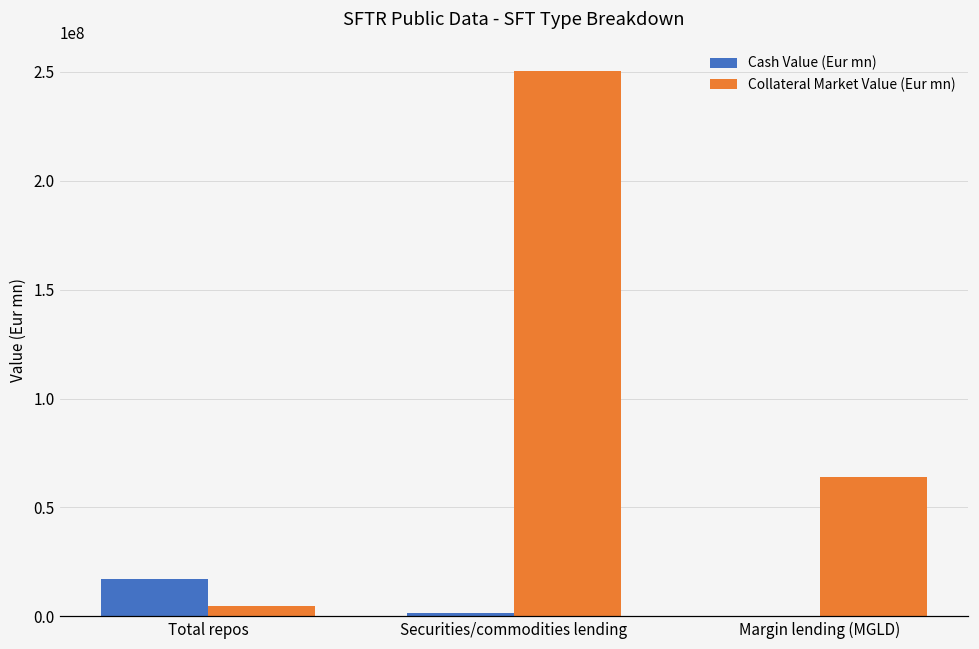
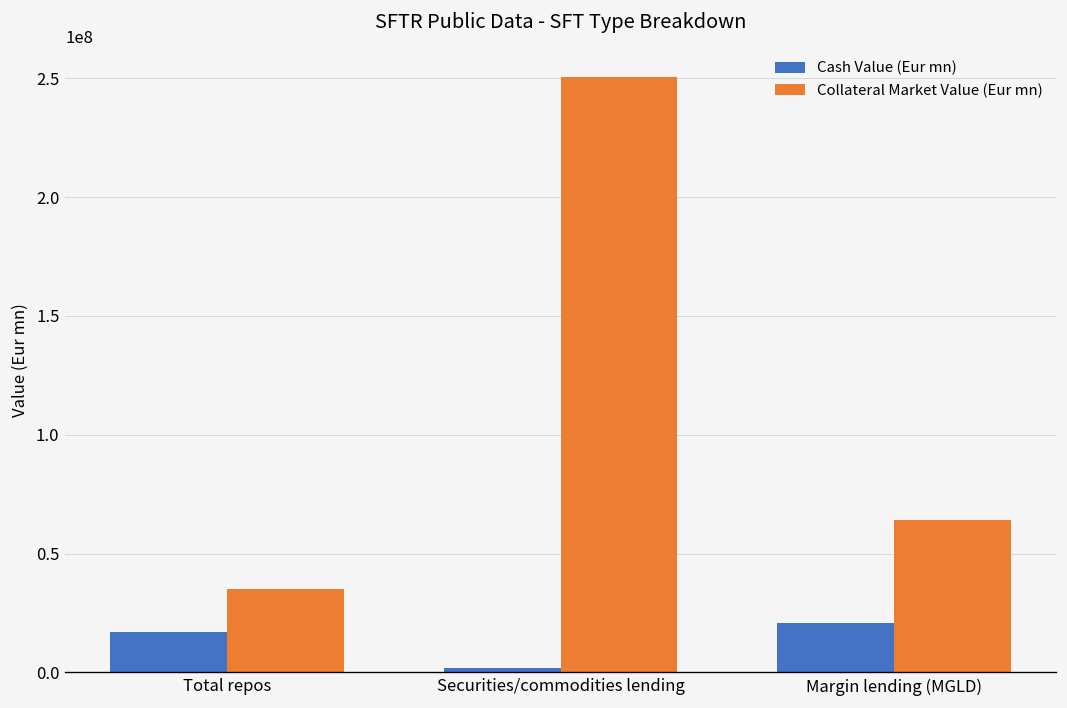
  {
    "Cash Value (Eur mn)": {
      "Total repos": 17000000,
      "Securities/commodities lending": 2000000,
-     "Margin lending (MGLD)": 0
+     "Margin lending (MGLD)": 21000000
    },
    "Collateral Market Value (Eur mn)": {
-     "Total repos": 5000000,
+     "Total repos": 35000000,
      "Securities/commodities lending": 250000000,
      "Margin lending (MGLD)": 64000000
    }
  }
